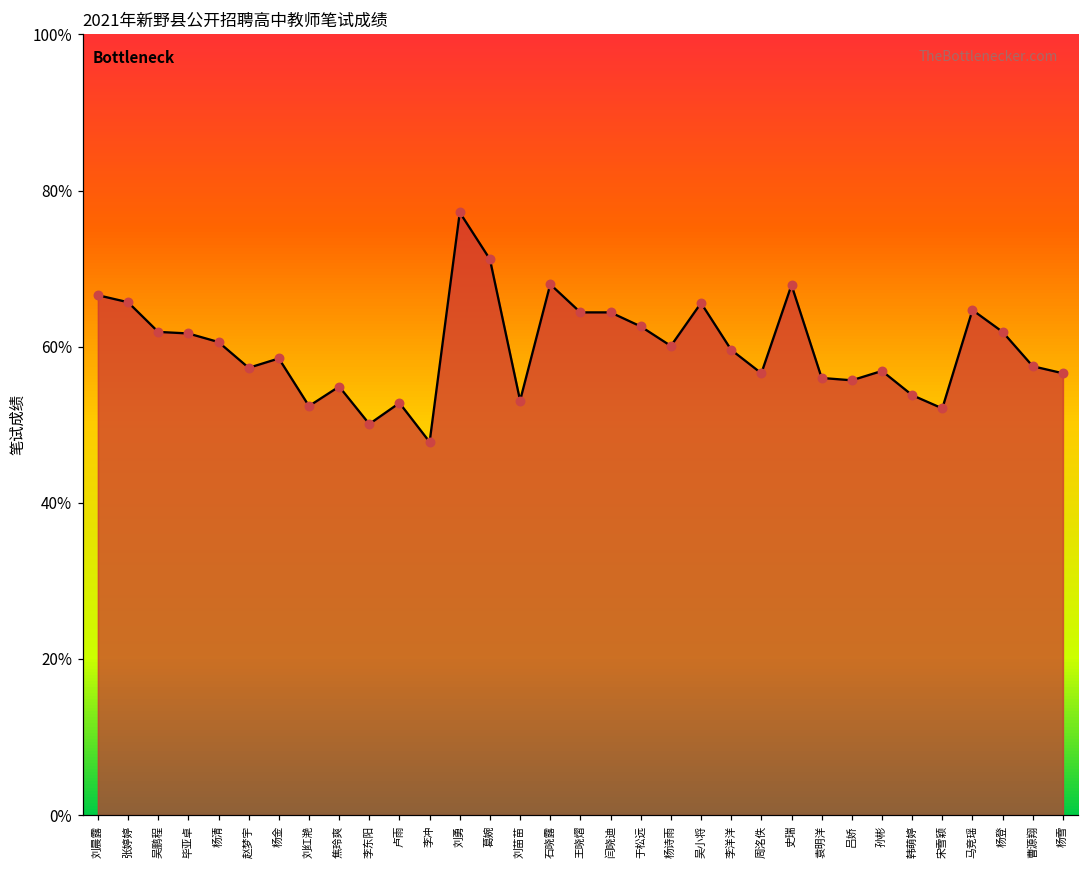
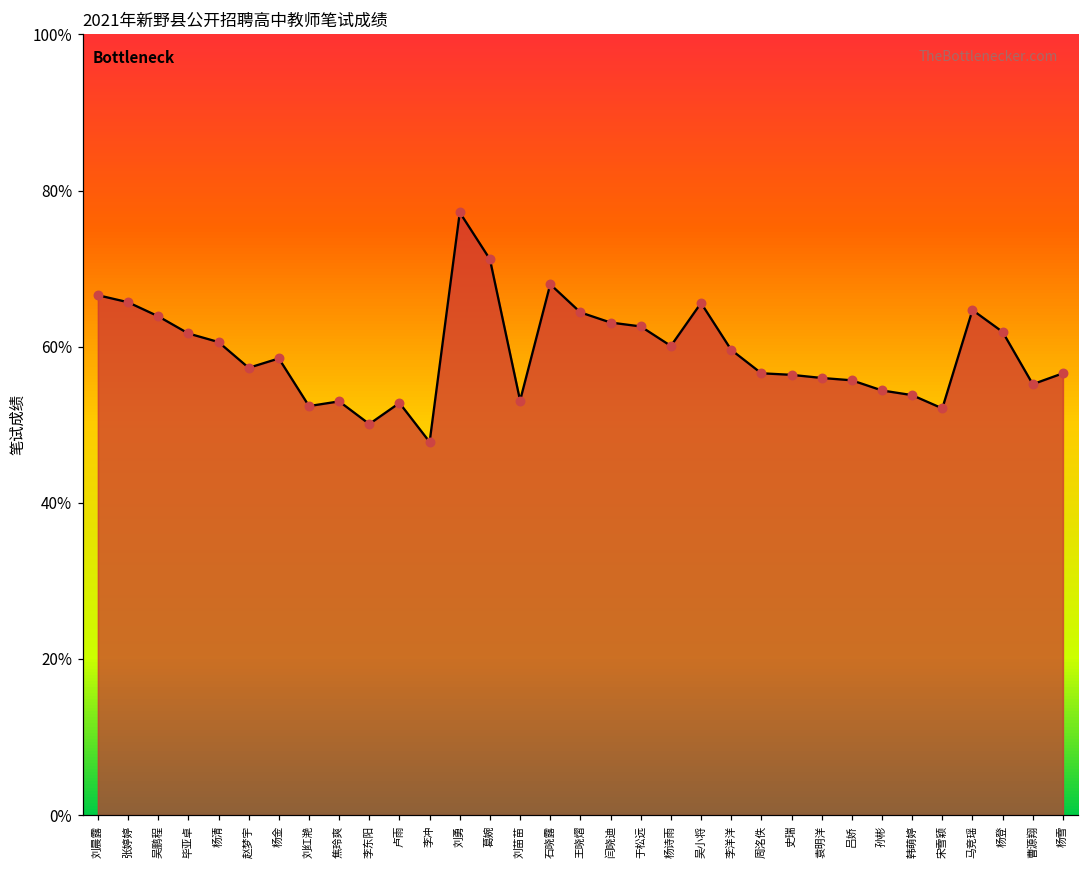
  {
    "刘晨露": "67%",
    "张婷婷": "66%",
-   "吴鹏程": "62%",
+   "吴鹏程": "64%",
    "毕亚卓": "62%",
    "杨清": "61%",
    "赵梦宇": "57%",
    "杨金": "59%",
    "刘红滟": "52%",
-   "焦玲爽": "55%",
+   "焦玲爽": "53%",
    "李东阳": "50%",
    "卢雨": "53%",
    "李冲": "48%",
    "刘勇": "77%",
    "葛婉": "71%",
    "刘苗苗": "53%",
    "石晓露": "68%",
    "王晓熠": "64%",
-   "闫晓迪": "64%",
+   "闫晓迪": "63%",
    "于松远": "63%",
    "杨诗雨": "60%",
    "吴小将": "66%",
    "李洋洋": "60%",
    "周洺佚": "57%",
-   "史瑞": "68%",
+   "史瑞": "56%",
    "袁明洋": "56%",
    "吕娇": "56%",
-   "孙彬": "57%",
+   "孙彬": "54%",
    "韩萌婷": "54%",
    "宋雪颖": "52%",
    "马竞瑶": "65%",
    "杨登": "62%",
-   "曹源翔": "58%",
+   "曹源翔": "55%",
    "杨雪": "57%"
  }
